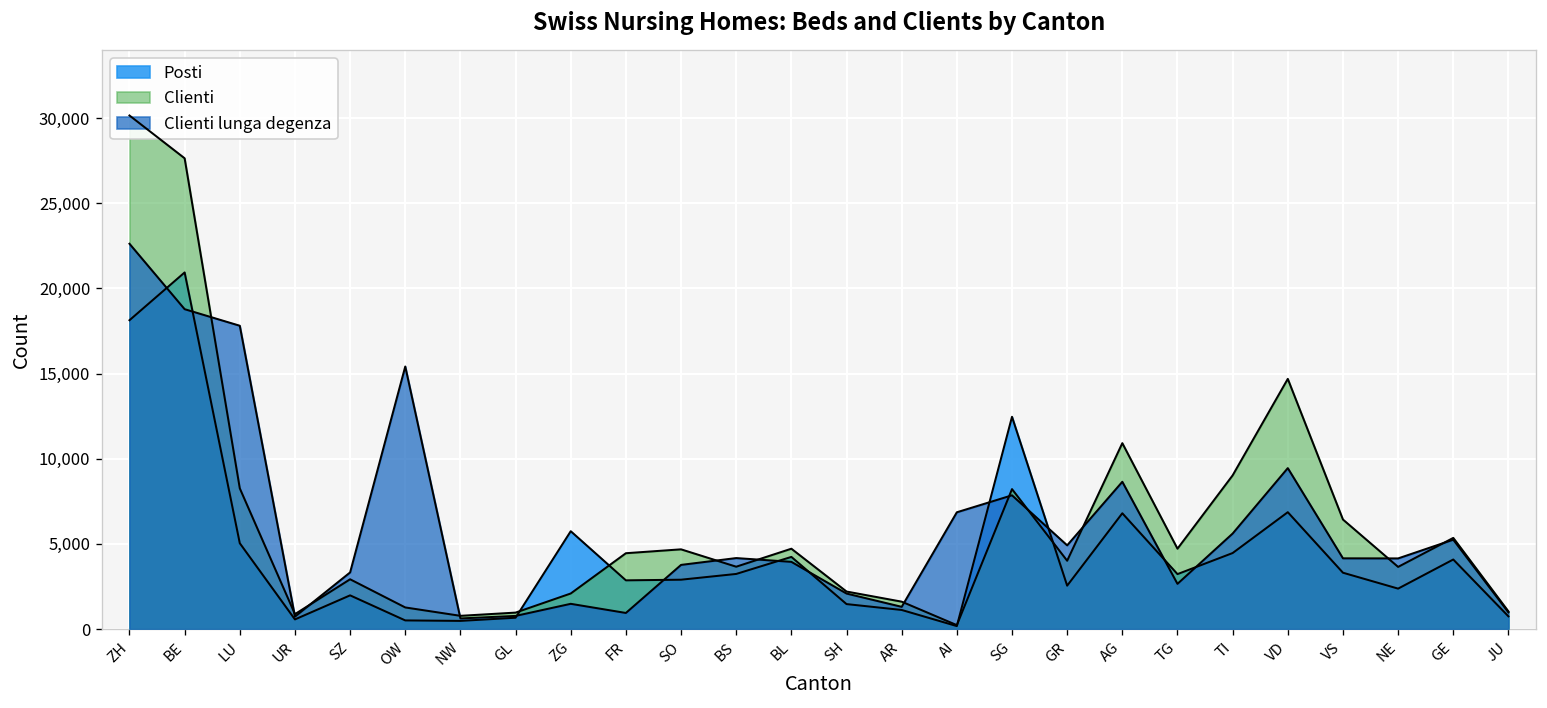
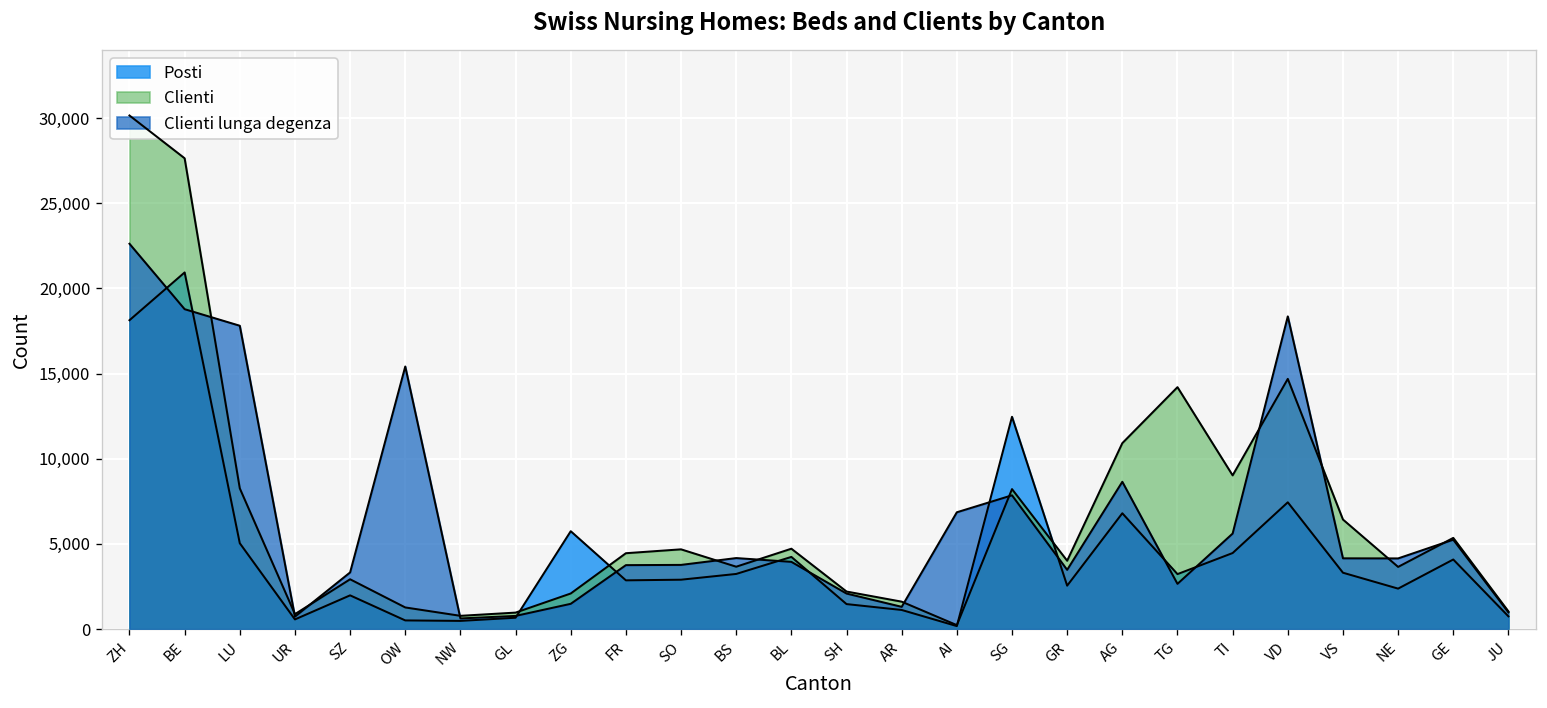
  {
    "Posti": {
      "ZH": "18,100",
      "BE": "20,900",
      "LU": "5,000",
      "SZ": "2,000",
      "OW": "500",
      "ZG": "5,700",
      "FR": "2,900",
      "SO": "2,900",
      "BS": "3,200",
      "BL": "4,200",
      "SH": "1,500",
      "AR": "1,100",
      "SG": "12,500",
      "GR": "2,500",
      "AG": "6,800",
      "TG": "3,200",
      "TI": "4,500",
-     "VD": "6,900",
+     "VD": "7,400",
      "VS": "3,300",
      "NE": "2,400",
      "GE": "4,100",
      "JU": "700"
    },
    "Clienti": {
      "BE": "27,600",
      "LU": "8,300",
      "SZ": "2,900",
      "OW": "1,300",
      "GL": "1,000",
      "ZG": "2,100",
      "FR": "4,500",
      "SO": "4,700",
      "BS": "3,700",
      "BL": "4,700",
      "AR": "1,600",
      "SG": "8,200",
      "GR": "4,000",
      "AG": "10,900",
-     "TG": "4,700",
+     "TG": "14,200",
      "TI": "9,000",
      "VD": "14,700",
      "VS": "6,400",
      "NE": "3,600"
    },
    "Clienti lunga degenza": {
      "ZH": "22,600",
      "BE": "18,800",
      "LU": "17,800",
      "SZ": "3,300",
      "OW": "15,400",
      "ZG": "1,500",
-     "FR": "900",
+     "FR": "3,800",
      "SO": "3,800",
      "BS": "4,200",
      "BL": "3,900",
      "AR": "1,300",
      "AI": "6,900",
      "SG": "7,900",
-     "GR": "4,900",
+     "GR": "3,500",
      "AG": "8,600",
      "TG": "2,700",
      "TI": "5,600",
-     "VD": "9,500",
+     "VD": "18,400",
      "VS": "4,200",
      "NE": "4,100"
    }
  }
